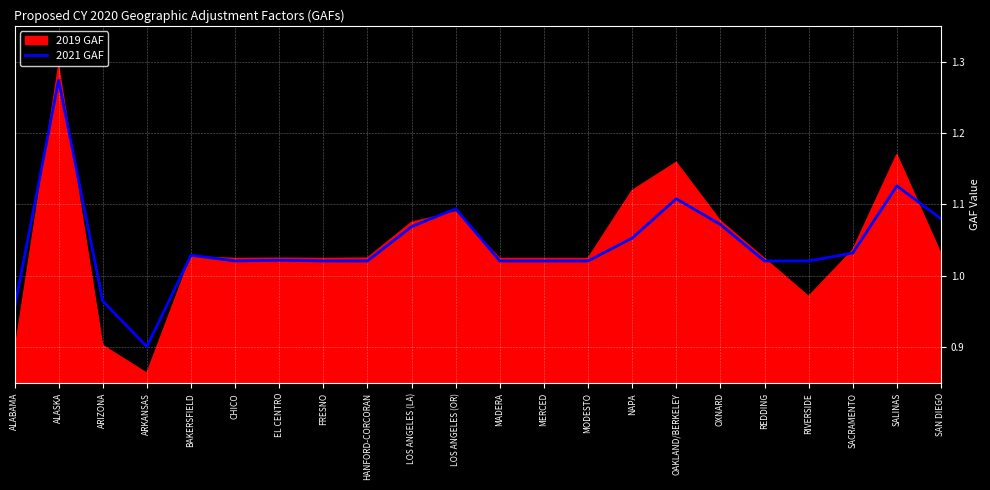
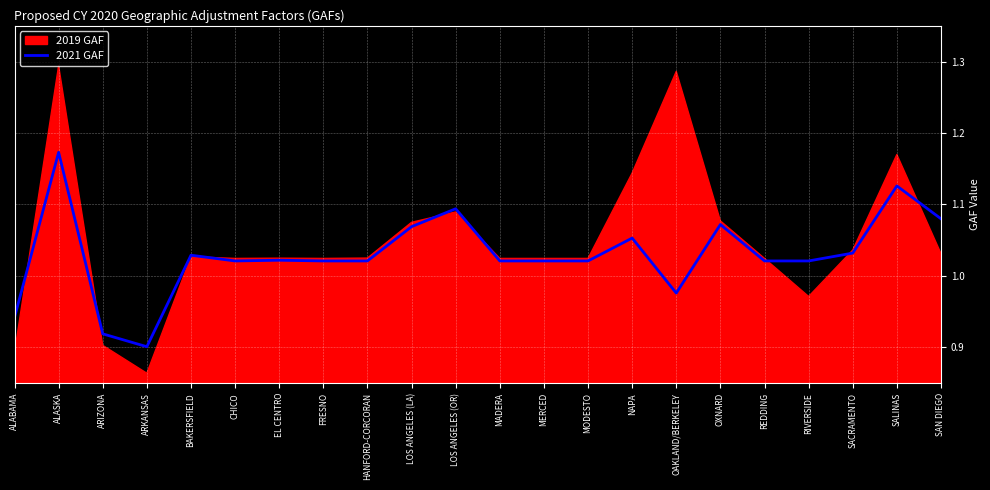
  {
    "2021 GAF": {
-     "ALABAMA": 0.96,
-     "ALASKA": 1.27,
-     "ARIZONA": 0.97,
+     "ALABAMA": 0.94,
+     "ALASKA": 1.17,
+     "ARIZONA": 0.92,
      "ARKANSAS": 0.90,
      "HANFORD-CORCORAN": 1.02,
      "LOS ANGELES (LA)": 1.07,
      "LOS ANGELES (OR)": 1.09,
      "NAPA": 1.05,
-     "OAKLAND/BERKELEY": 1.11,
+     "OAKLAND/BERKELEY": 0.98,
      "OXNARD": 1.07,
      "RIVERSIDE": 1.02,
      "SACRAMENTO": 1.03,
      "SALINAS": 1.13,
      "SAN DIEGO": 1.08
    },
    "2019 GAF": {
      "ALABAMA": 0.89,
      "ARIZONA": 0.90,
      "ARKANSAS": 0.86,
      "HANFORD-CORCORAN": 1.03,
      "LOS ANGELES (LA)": 1.08,
      "LOS ANGELES (OR)": 1.09,
-     "NAPA": 1.12,
-     "OAKLAND/BERKELEY": 1.16,
+     "NAPA": 1.14,
+     "OAKLAND/BERKELEY": 1.29,
      "OXNARD": 1.08,
      "RIVERSIDE": 0.97,
      "SACRAMENTO": 1.04,
      "SALINAS": 1.17,
      "SAN DIEGO": 1.03
    }
  }
